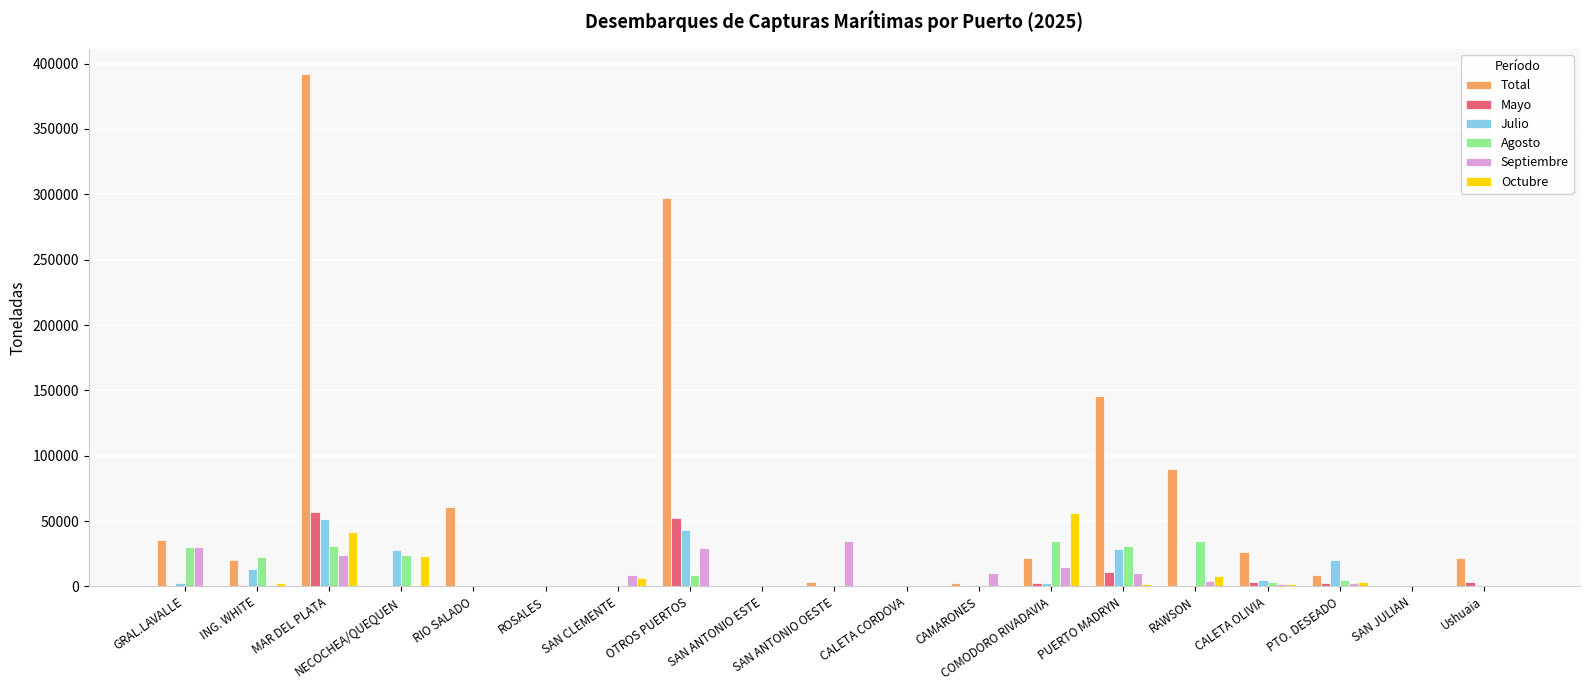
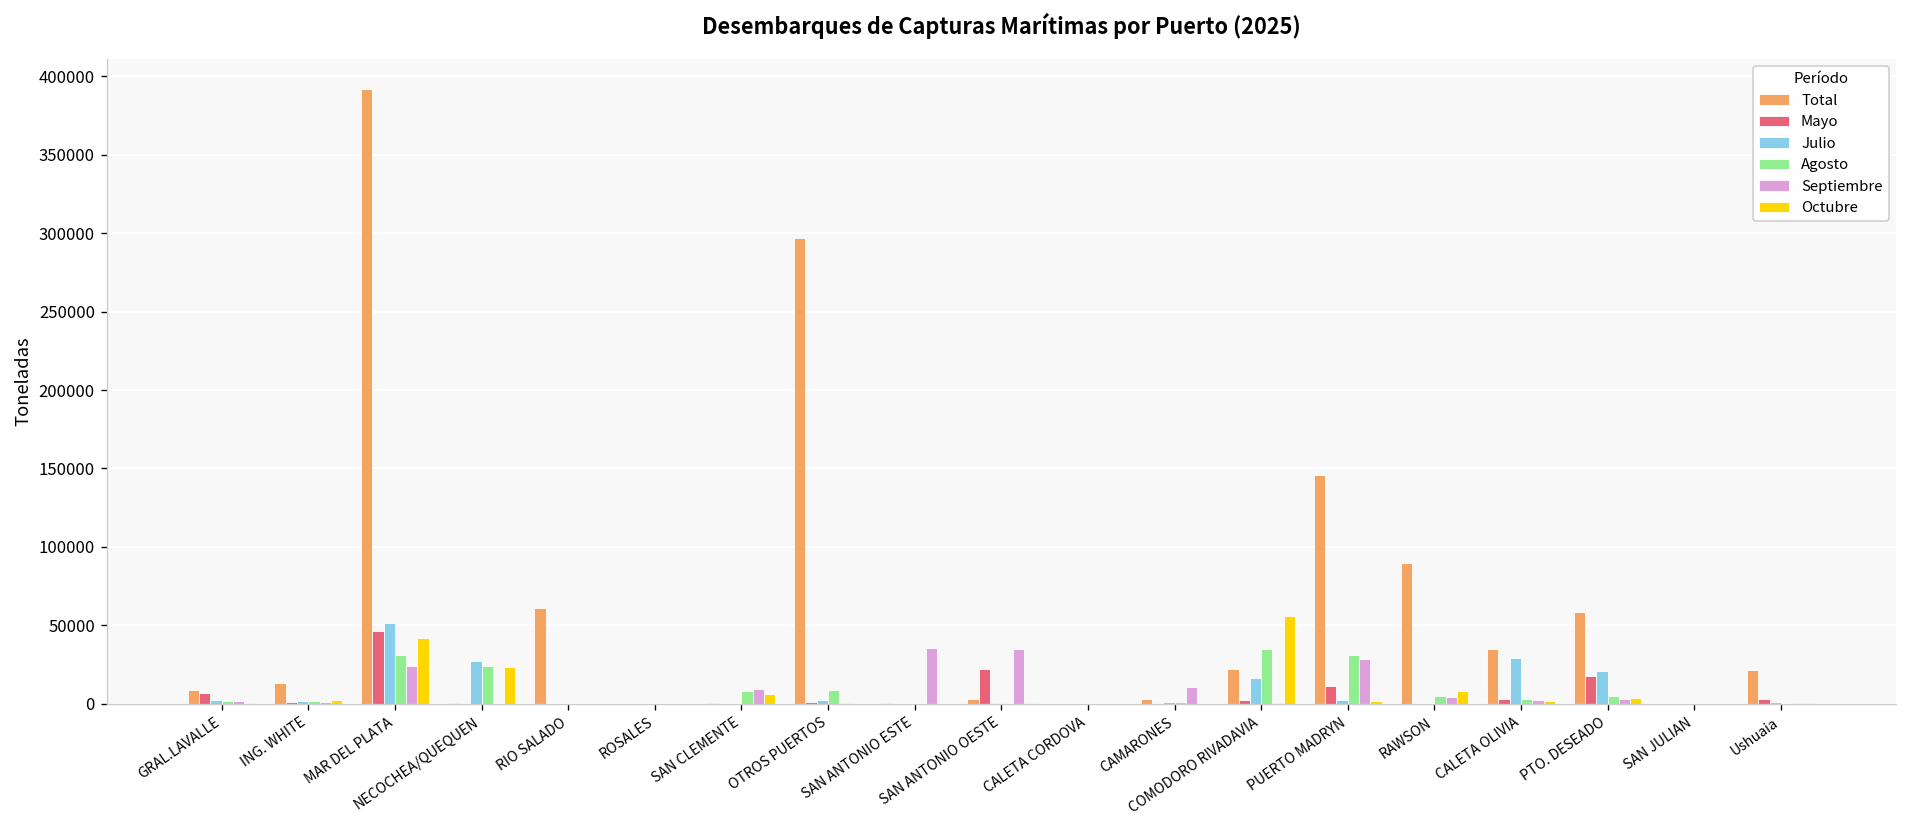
  {
    "Total": {
-     "GRAL.LAVALLE": 36000,
-     "ING. WHITE": 20000,
+     "GRAL.LAVALLE": 9000,
+     "ING. WHITE": 14000,
      "MAR DEL PLATA": 392000,
      "RIO SALADO": 61000,
      "OTROS PUERTOS": 297000,
      "SAN ANTONIO OESTE": 3000,
      "CAMARONES": 3000,
      "COMODORO RIVADAVIA": 22000,
      "PUERTO MADRYN": 146000,
      "RAWSON": 90000,
-     "CALETA OLIVIA": 26000,
-     "PTO. DESEADO": 9000,
+     "CALETA OLIVIA": 35000,
+     "PTO. DESEADO": 59000,
      "Ushuaia": 21000
    },
    "Mayo": {
-     "GRAL.LAVALLE": 0,
-     "MAR DEL PLATA": 57000,
+     "GRAL.LAVALLE": 7000,
+     "MAR DEL PLATA": 46000,
      "ROSALES": 0,
-     "OTROS PUERTOS": 52000,
+     "OTROS PUERTOS": 1000,
      "SAN ANTONIO ESTE": 0,
-     "SAN ANTONIO OESTE": 0,
+     "SAN ANTONIO OESTE": 22000,
      "CAMARONES": 0,
      "COMODORO RIVADAVIA": 3000,
      "PUERTO MADRYN": 11000,
      "CALETA OLIVIA": 3000,
-     "PTO. DESEADO": 2000,
+     "PTO. DESEADO": 18000,
      "SAN JULIAN": 0,
      "Ushuaia": 3000
    },
    "Julio": {
      "GRAL.LAVALLE": 2000,
-     "ING. WHITE": 13000,
+     "ING. WHITE": 2000,
      "MAR DEL PLATA": 52000,
      "NECOCHEA/QUEQUEN": 28000,
      "ROSALES": 0,
-     "OTROS PUERTOS": 43000,
+     "OTROS PUERTOS": 2000,
      "CALETA CORDOVA": 0,
-     "COMODORO RIVADAVIA": 2000,
-     "PUERTO MADRYN": 29000,
+     "COMODORO RIVADAVIA": 17000,
+     "PUERTO MADRYN": 3000,
      "RAWSON": 0,
-     "CALETA OLIVIA": 5000,
+     "CALETA OLIVIA": 29000,
      "PTO. DESEADO": 21000,
      "SAN JULIAN": 0
    },
    "Agosto": {
-     "GRAL.LAVALLE": 30000,
-     "ING. WHITE": 23000,
+     "GRAL.LAVALLE": 2000,
+     "ING. WHITE": 2000,
      "MAR DEL PLATA": 31000,
      "NECOCHEA/QUEQUEN": 24000,
      "ROSALES": 0,
-     "SAN CLEMENTE": 0,
+     "SAN CLEMENTE": 8000,
      "OTROS PUERTOS": 9000,
      "CALETA CORDOVA": 0,
      "COMODORO RIVADAVIA": 35000,
      "PUERTO MADRYN": 31000,
-     "RAWSON": 34000,
+     "RAWSON": 5000,
      "CALETA OLIVIA": 3000,
      "PTO. DESEADO": 5000,
      "SAN JULIAN": 0,
      "Ushuaia": 0
    },
    "Septiembre": {
-     "GRAL.LAVALLE": 30000,
+     "GRAL.LAVALLE": 1000,
      "MAR DEL PLATA": 24000,
      "RIO SALADO": 0,
      "ROSALES": 0,
      "SAN CLEMENTE": 9000,
-     "OTROS PUERTOS": 30000,
-     "SAN ANTONIO ESTE": 0,
+     "OTROS PUERTOS": 0,
+     "SAN ANTONIO ESTE": 36000,
      "SAN ANTONIO OESTE": 35000,
      "CALETA CORDOVA": 0,
      "CAMARONES": 11000,
-     "COMODORO RIVADAVIA": 15000,
-     "PUERTO MADRYN": 10000,
+     "COMODORO RIVADAVIA": 0,
+     "PUERTO MADRYN": 29000,
      "RAWSON": 4000,
      "CALETA OLIVIA": 2000,
      "PTO. DESEADO": 3000,
      "SAN JULIAN": 0
    },
    "Octubre": {
      "ING. WHITE": 2000,
      "MAR DEL PLATA": 42000,
      "NECOCHEA/QUEQUEN": 23000,
      "RIO SALADO": 0,
      "SAN CLEMENTE": 6000,
      "SAN ANTONIO ESTE": 0,
      "CALETA CORDOVA": 0,
      "CAMARONES": 0,
      "COMODORO RIVADAVIA": 56000,
      "PUERTO MADRYN": 2000,
      "RAWSON": 8000,
      "CALETA OLIVIA": 2000,
      "PTO. DESEADO": 4000
    }
  }
